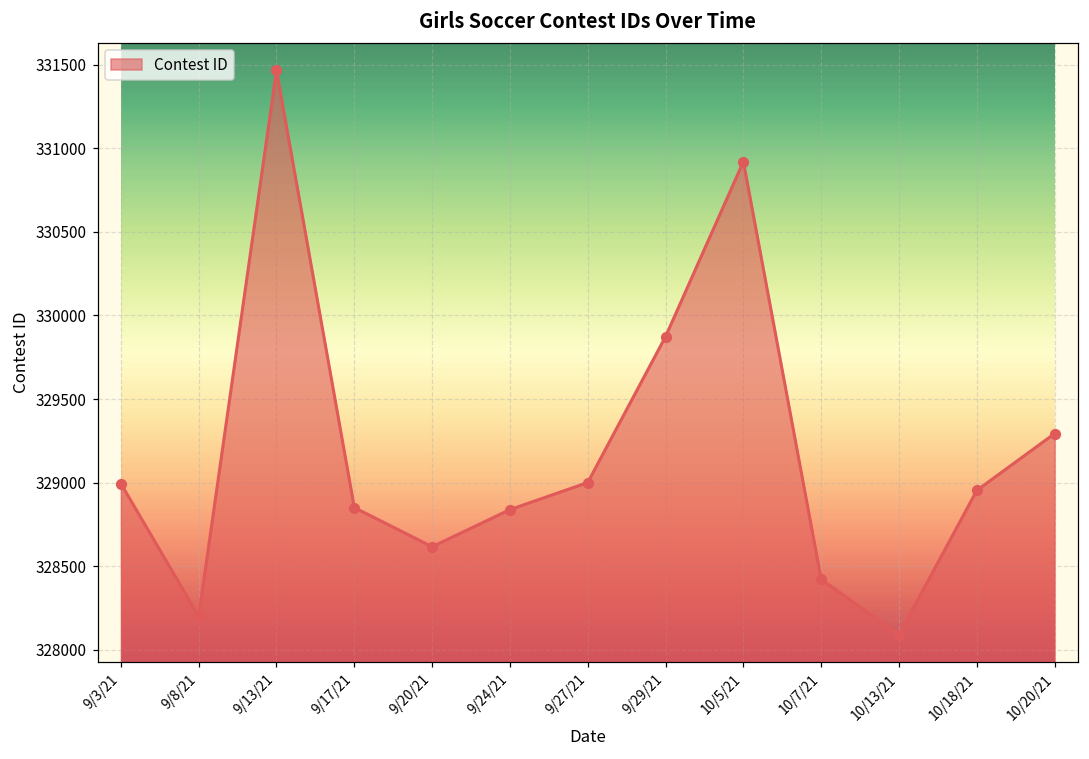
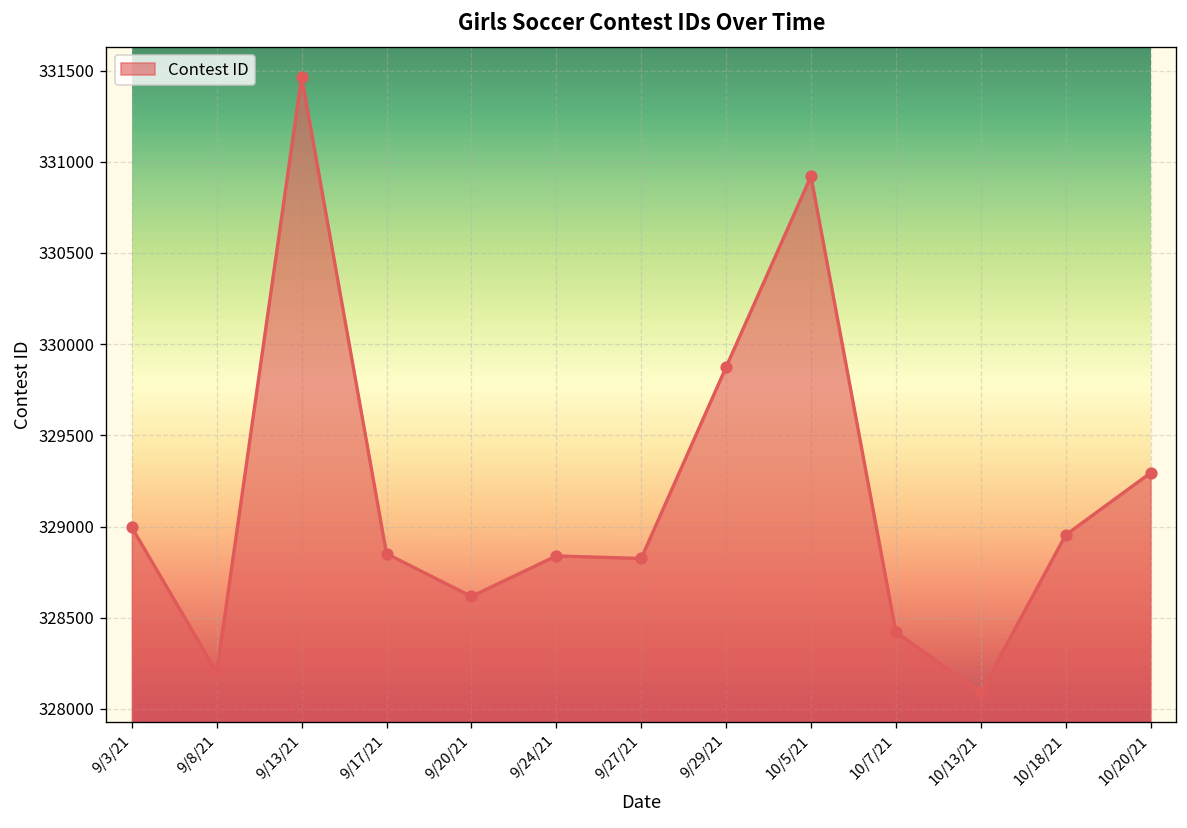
  {
    "9/3/21": 329000,
    "9/8/21": 328200,
    "9/13/21": 331470,
    "9/17/21": 328850,
    "9/20/21": 328620,
    "9/24/21": 328840,
-   "9/27/21": 329000,
+   "9/27/21": 328830,
    "9/29/21": 329870,
    "10/5/21": 330920,
    "10/7/21": 328420,
    "10/13/21": 328090,
    "10/18/21": 328950,
    "10/20/21": 329290
  }
